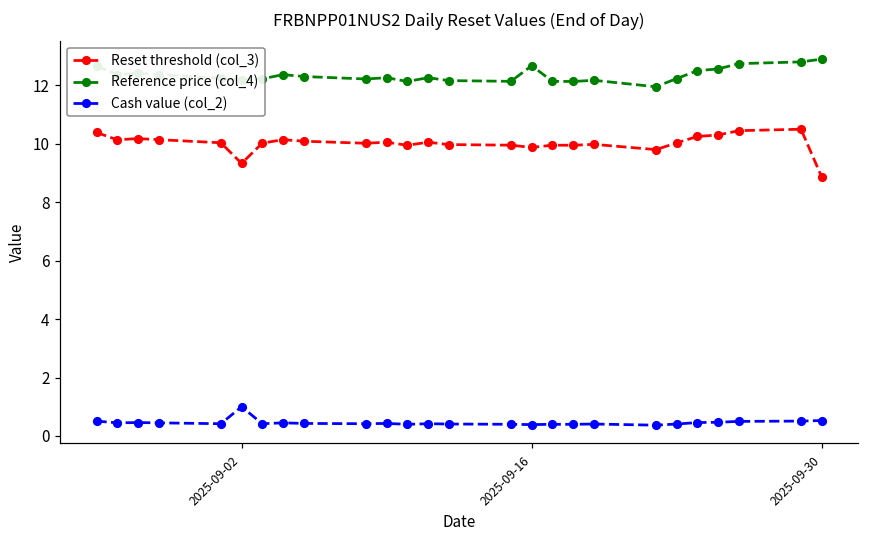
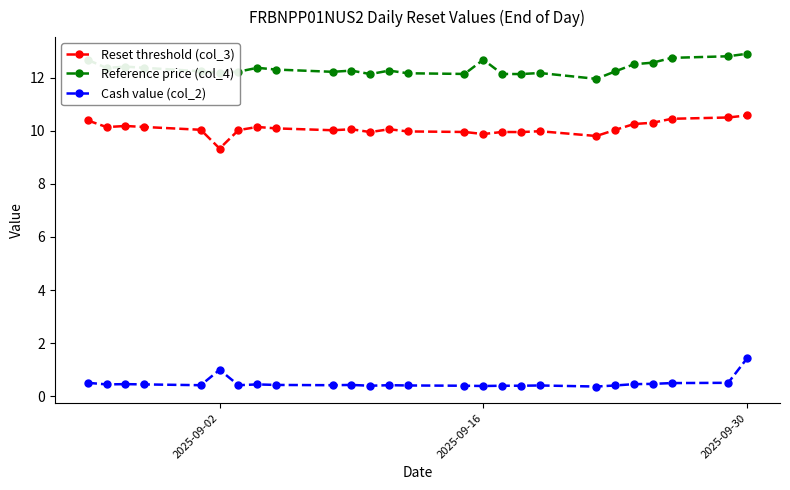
  {
    "Reset threshold (col_3)": {
      "2025-09-02": 9.3,
      "2025-09-16": 9.9,
-     "2025-09-30": 8.9
+     "2025-09-30": 10.6
    },
    "Reference price (col_4)": {
      "2025-09-16": 12.7,
      "2025-09-30": 12.9
    },
    "Cash value (col_2)": {
      "2025-09-02": 1.0,
      "2025-09-16": 0.4,
-     "2025-09-30": 0.5
+     "2025-09-30": 1.4
    }
  }
